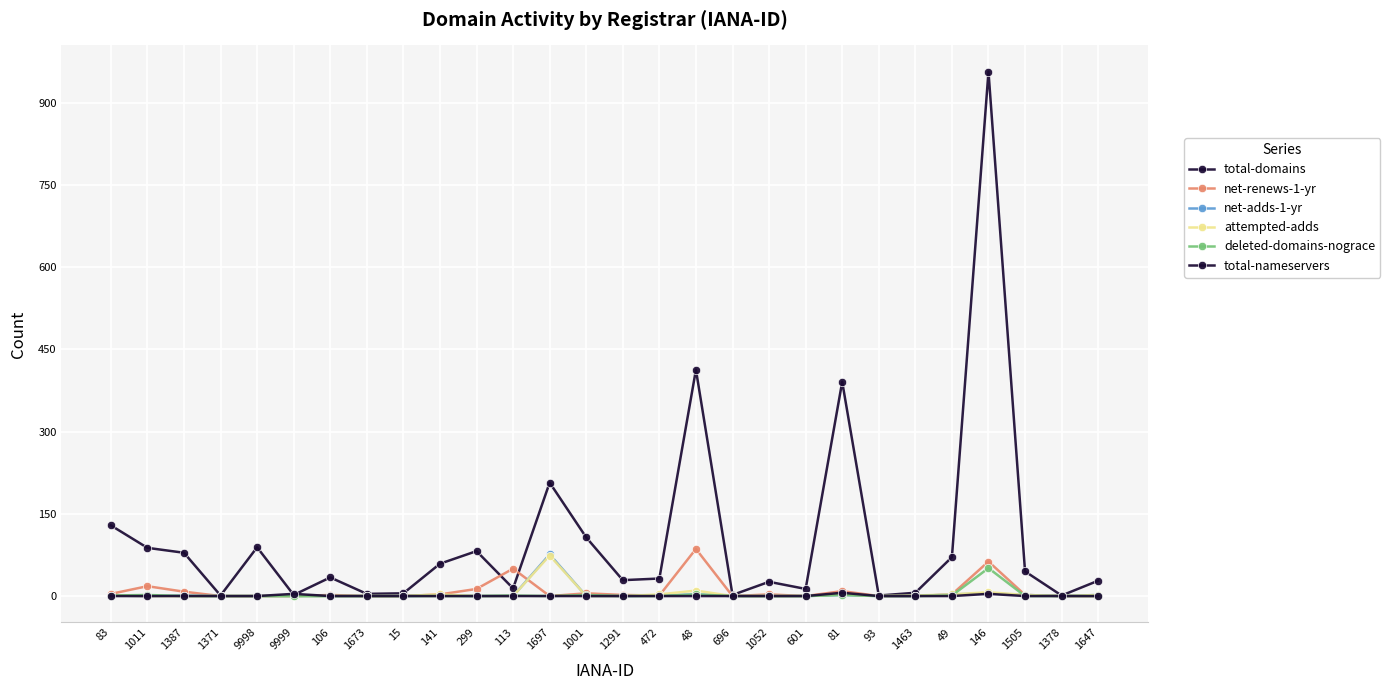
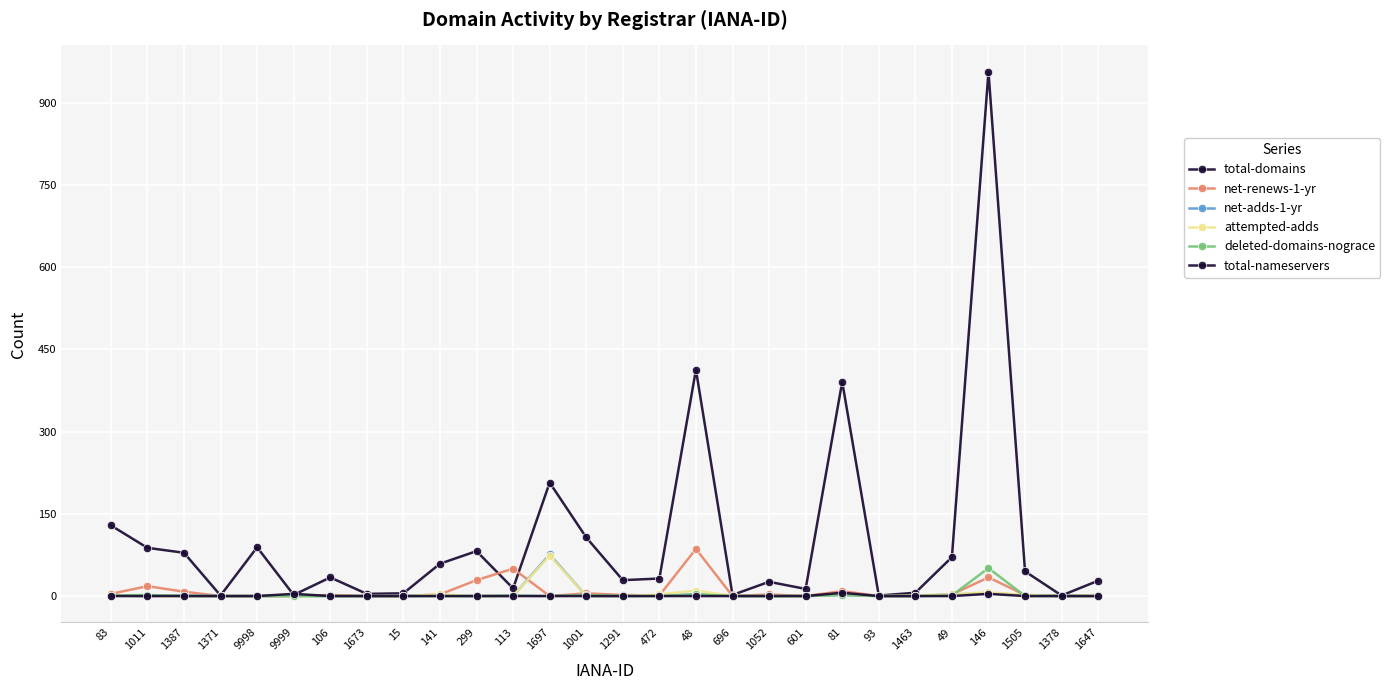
  {
    "net-renews-1-yr": {
      "1011": 20,
      "1387": 10,
-     "299": 10,
+     "299": 30,
      "113": 50,
      "48": 90,
-     "146": 60
+     "146": 30
    },
    "attempted-adds": {
      "48": 10
    },
    "deleted-domains-nograce": {
      "146": 50
    }
  }
